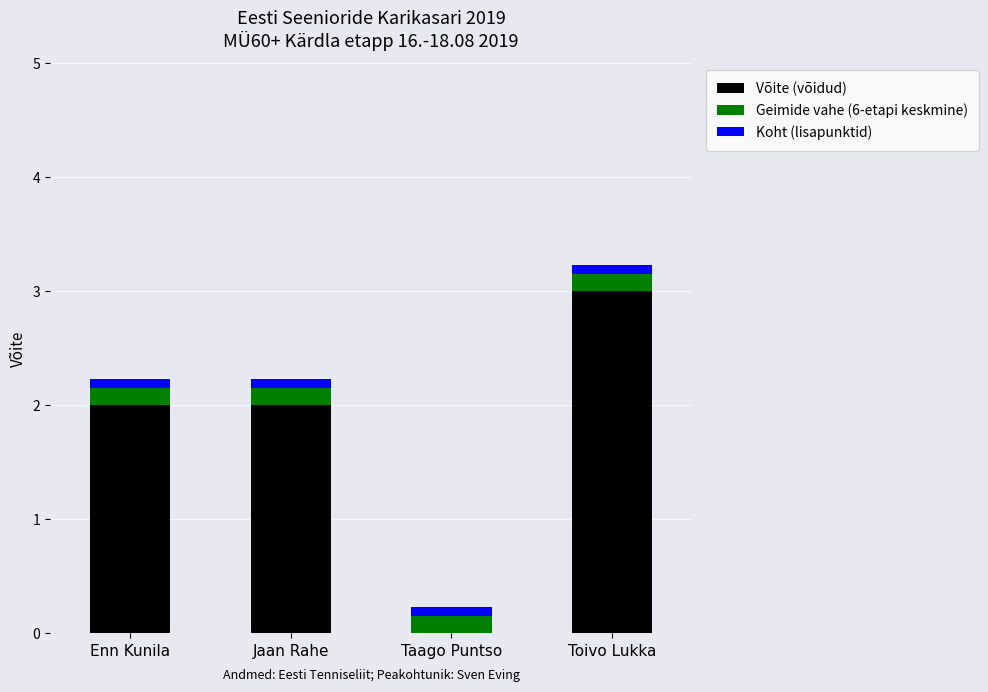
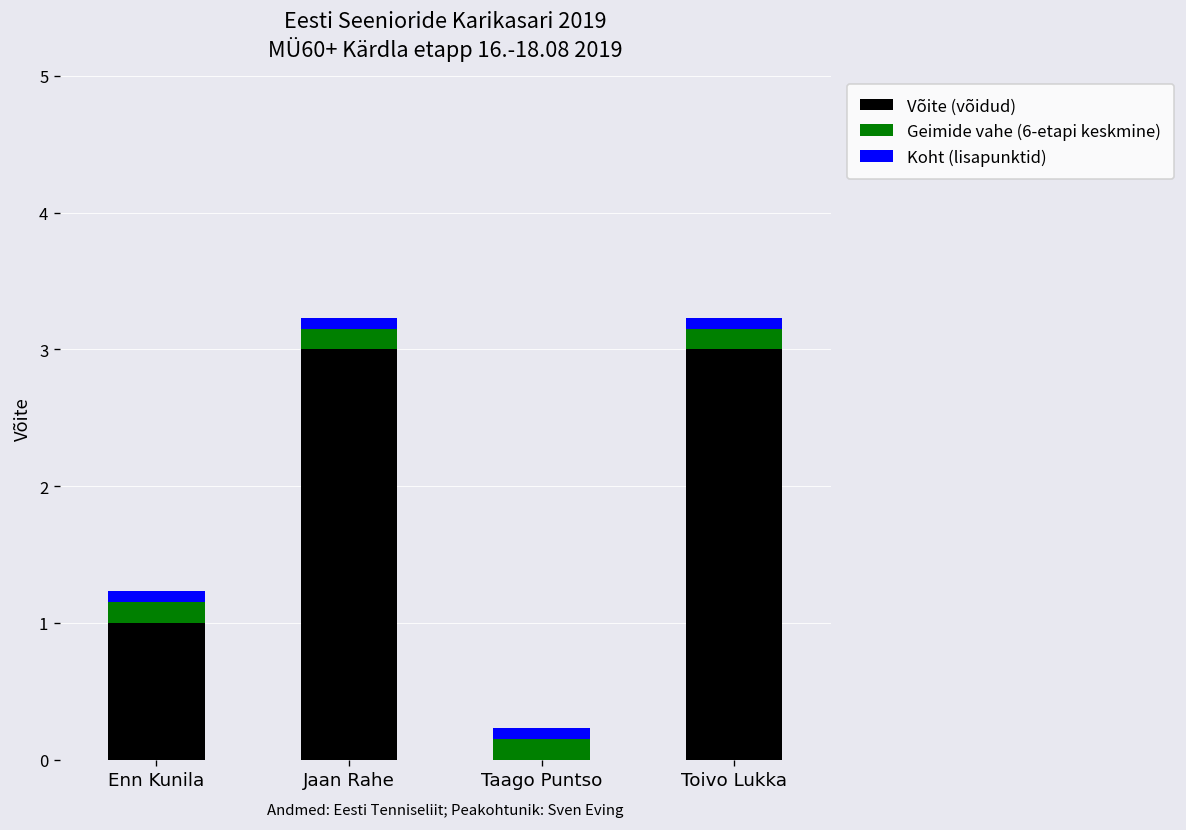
  {
    "Võite (võidud)": {
-     "Enn Kunila": 2,
-     "Jaan Rahe": 2,
+     "Enn Kunila": 1,
+     "Jaan Rahe": 3,
      "Taago Puntso": 0,
      "Toivo Lukka": 3
    },
    "Geimide vahe (6-etapi keskmine)": {
      "Enn Kunila": 0.15,
      "Jaan Rahe": 0.15,
      "Taago Puntso": 0.15,
      "Toivo Lukka": 0.15
    },
    "Koht (lisapunktid)": {
      "Enn Kunila": 0.08,
      "Jaan Rahe": 0.08,
      "Taago Puntso": 0.08,
      "Toivo Lukka": 0.08
    }
  }
